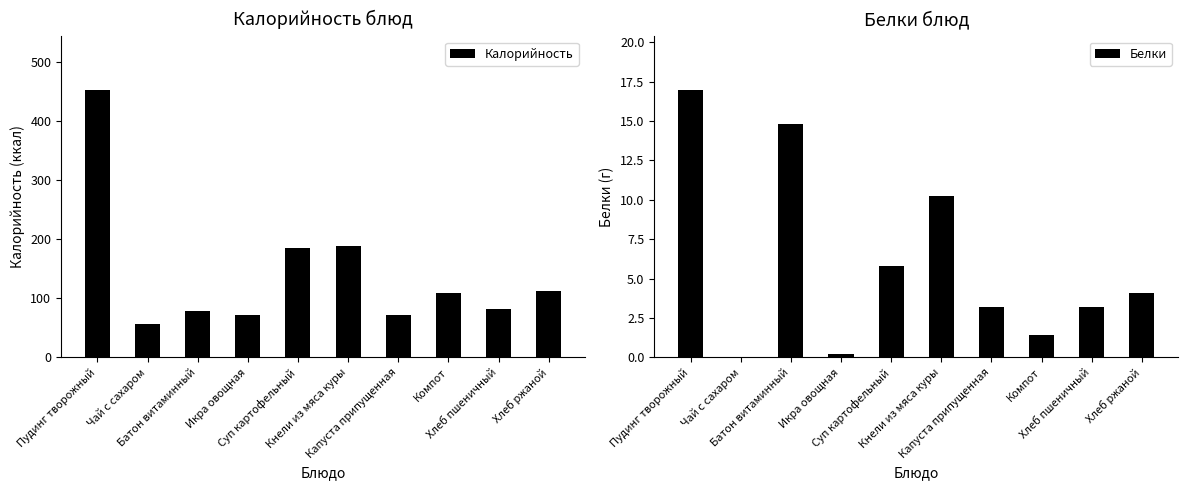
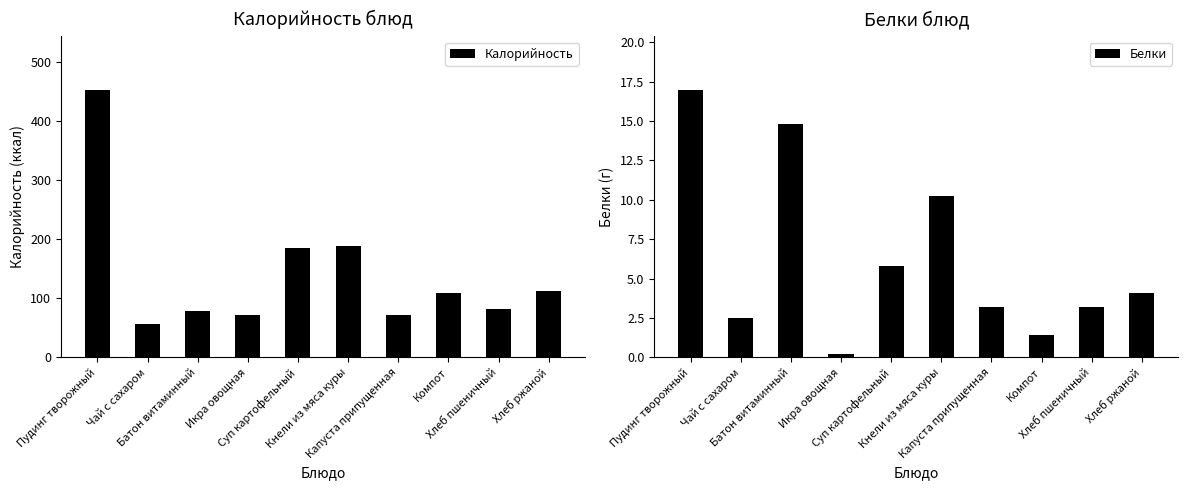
  {
    "Калорийность блюд": {
      "Пудинг творожный": 450,
      "Чай с сахаром": 60,
      "Батон витаминный": 80,
      "Икра овощная": 70,
      "Суп картофельный": 190,
      "Кнели из мяса куры": 190,
      "Капуста припущенная": 70,
      "Компот": 110,
      "Хлеб пшеничный": 80,
      "Хлеб ржаной": 110
    },
    "Белки блюд": {
      "Пудинг творожный": 17.0,
-     "Чай с сахаром": 0.0,
+     "Чай с сахаром": 2.5,
      "Батон витаминный": 14.8,
      "Икра овощная": 0.2,
      "Суп картофельный": 5.8,
      "Кнели из мяса куры": 10.3,
      "Капуста припущенная": 3.2,
      "Компот": 1.4,
      "Хлеб пшеничный": 3.2,
      "Хлеб ржаной": 4.1
    }
  }
